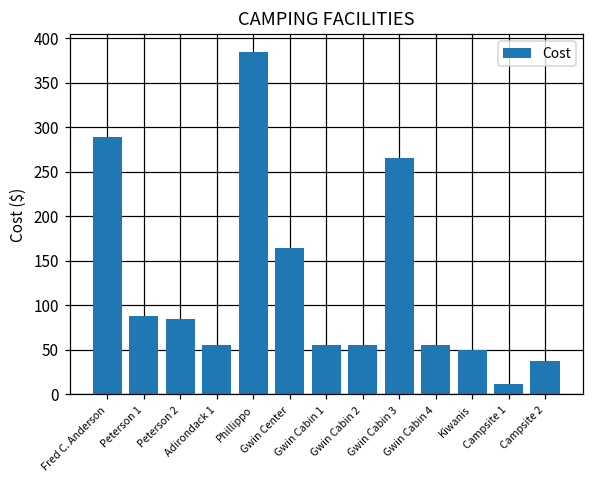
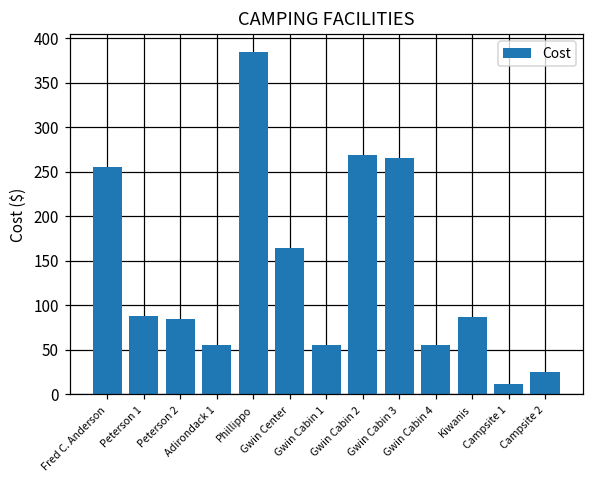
  {
-   "Fred C. Anderson": 290,
+   "Fred C. Anderson": 260,
    "Peterson 1": 90,
    "Peterson 2": 90,
    "Adirondack 1": 60,
    "Phillippo": 390,
    "Gwin Center": 170,
    "Gwin Cabin 1": 60,
-   "Gwin Cabin 2": 60,
+   "Gwin Cabin 2": 270,
    "Gwin Cabin 3": 270,
    "Gwin Cabin 4": 60,
-   "Kiwanis": 50,
+   "Kiwanis": 90,
    "Campsite 1": 10,
-   "Campsite 2": 40
+   "Campsite 2": 30
  }
